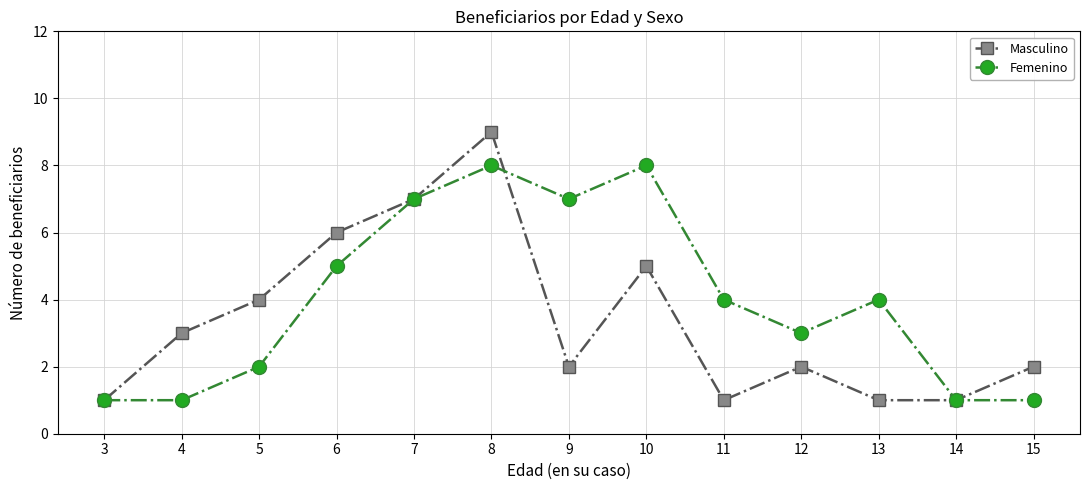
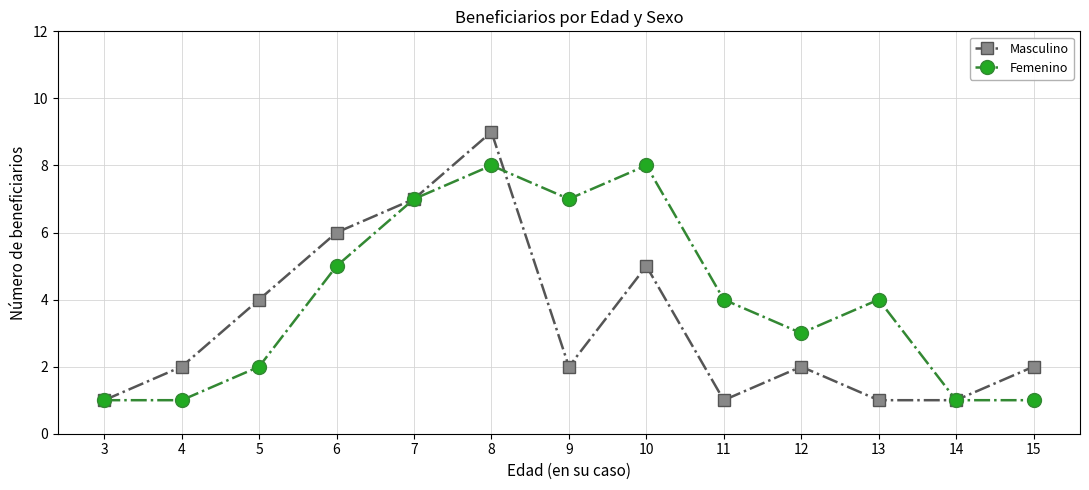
  {
    "Masculino": {
-     "4": 3,
+     "4": 2,
      "5": 4,
      "6": 6,
      "8": 9,
      "9": 2,
      "10": 5,
      "11": 1,
      "12": 2,
      "13": 1,
      "15": 2
    },
    "Femenino": {
      "4": 1,
      "5": 2,
      "6": 5,
      "8": 8,
      "9": 7,
      "10": 8,
      "11": 4,
      "12": 3,
      "13": 4,
      "15": 1
    }
  }
